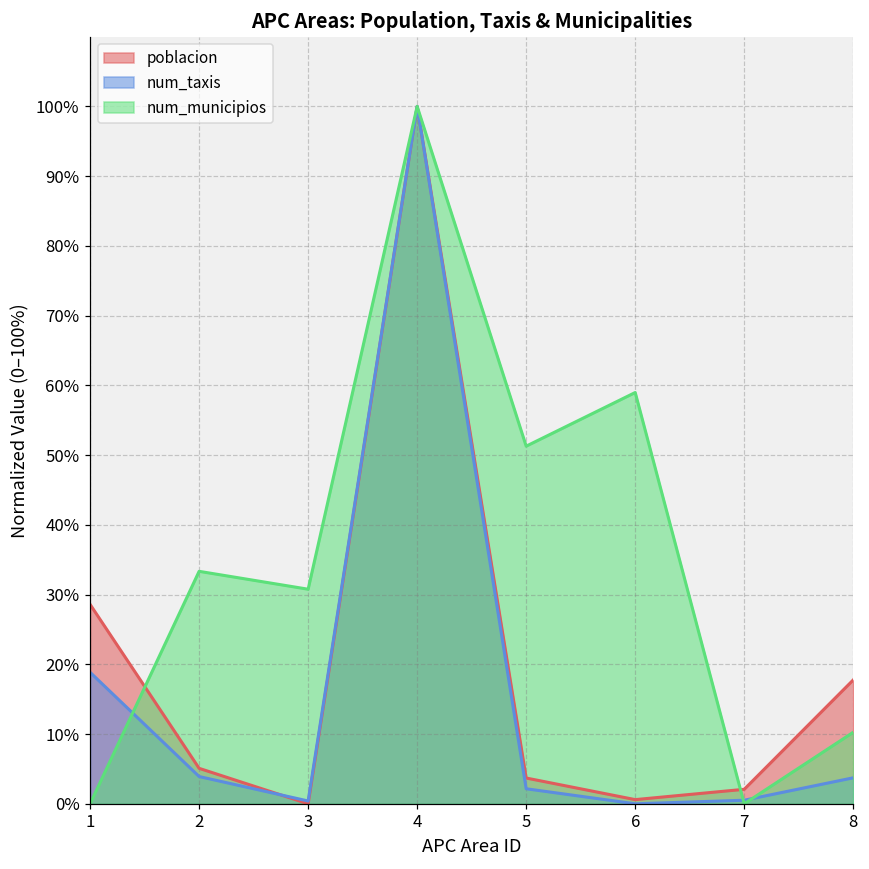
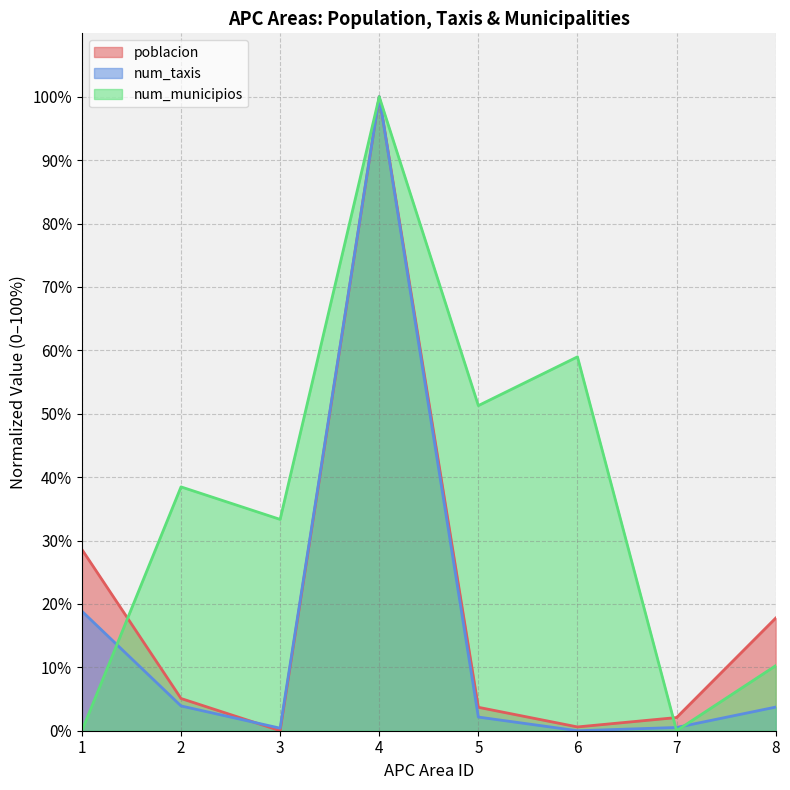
  {
    "poblacion": {
      "1": "29%",
      "2": "5%",
      "5": "4%",
      "6": "1%",
      "7": "2%",
      "8": "18%"
    },
    "num_taxis": {
      "1": "19%",
      "2": "4%",
      "5": "2%",
      "6": "0%",
      "7": "1%",
      "8": "4%"
    },
    "num_municipios": {
      "1": "0%",
-     "2": "33%",
-     "3": "31%",
+     "2": "38%",
+     "3": "33%",
      "5": "51%",
      "6": "59%",
      "7": "0%",
      "8": "10%"
    }
  }
